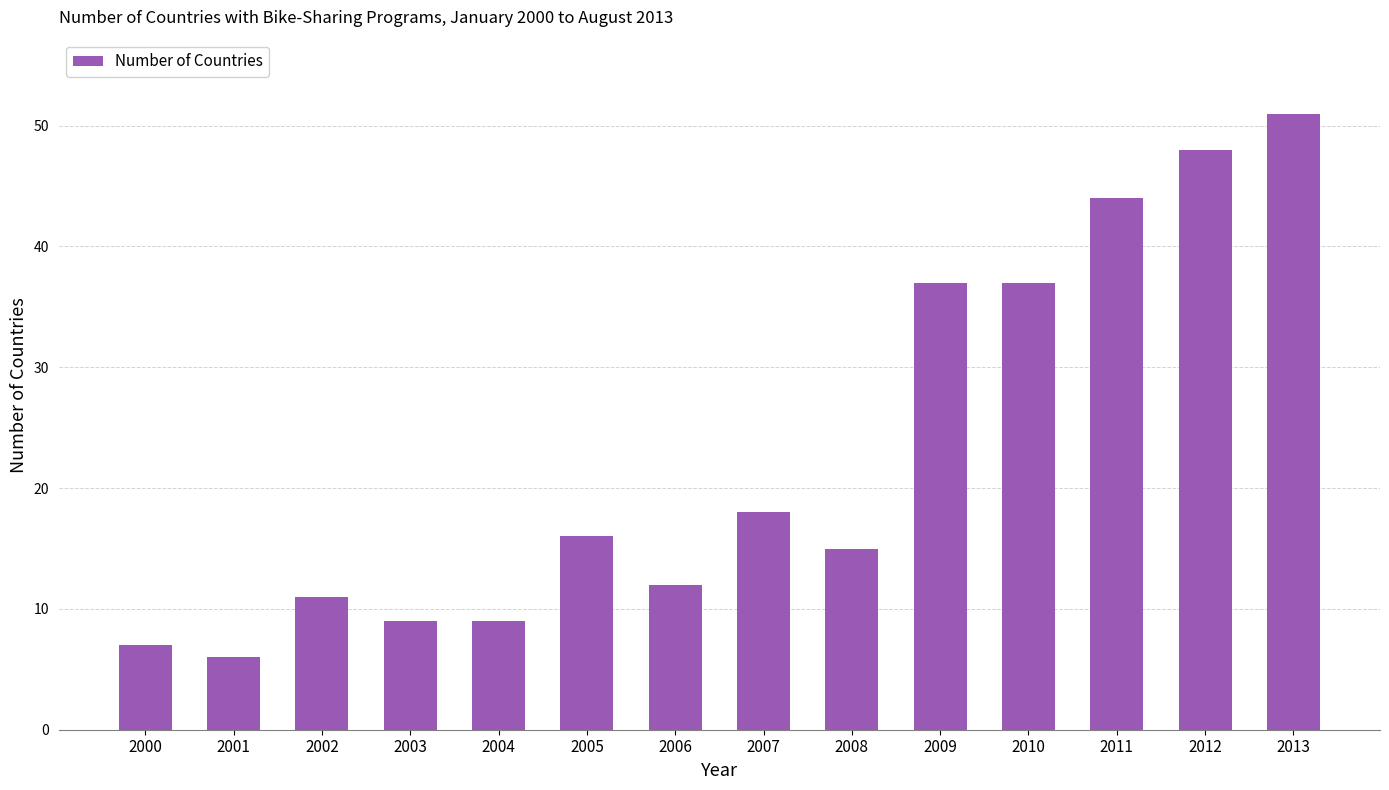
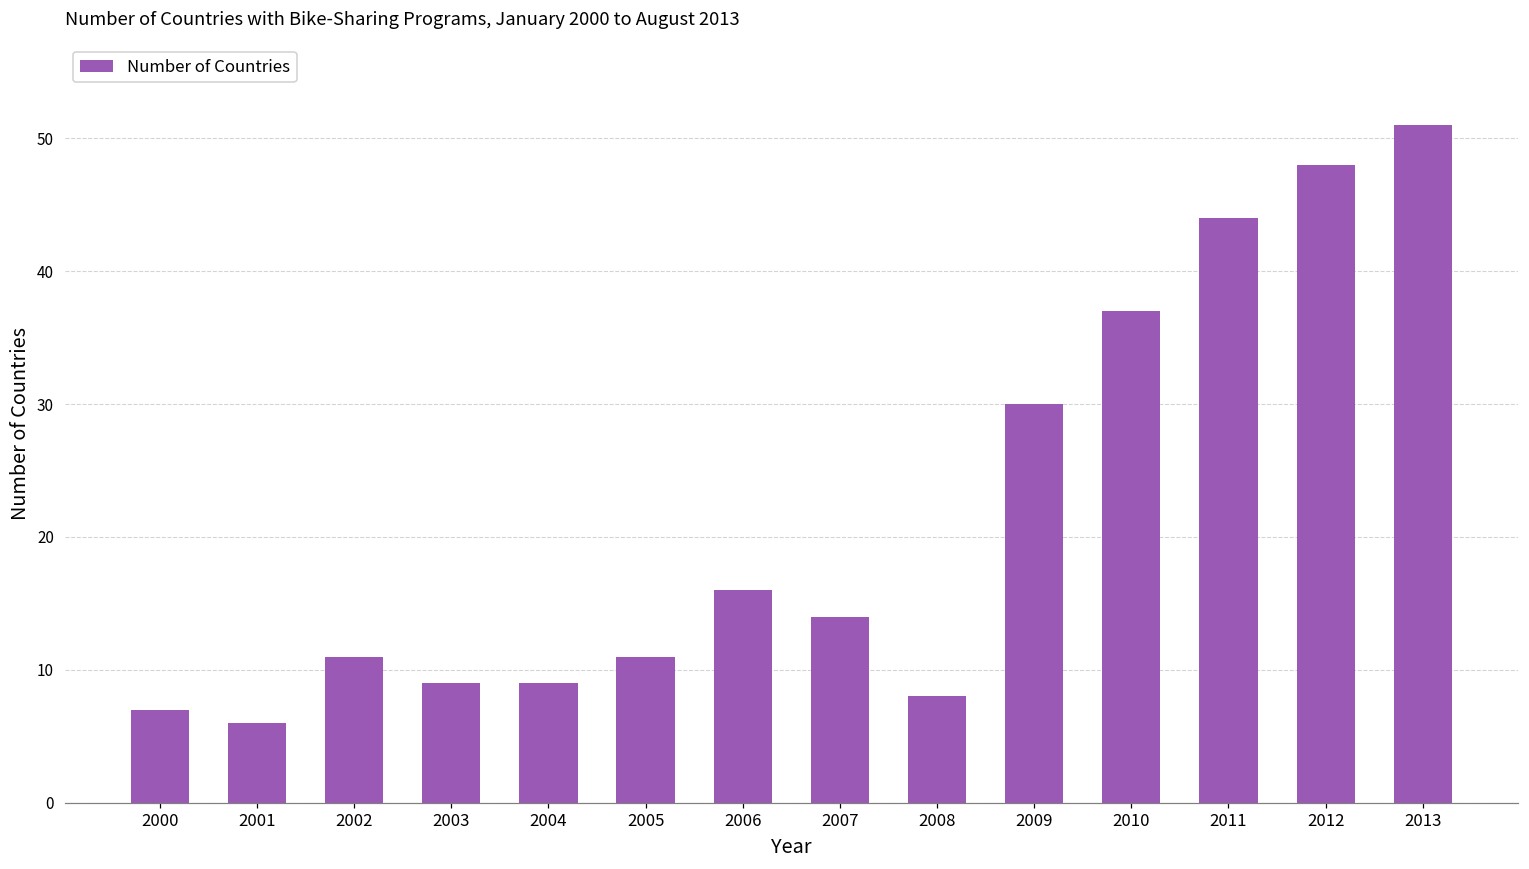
  {
    "2000": 7,
    "2001": 6,
    "2002": 11,
    "2003": 9,
    "2004": 9,
-   "2005": 16,
-   "2006": 12,
-   "2007": 18,
-   "2008": 15,
-   "2009": 37,
+   "2005": 11,
+   "2006": 16,
+   "2007": 14,
+   "2008": 8,
+   "2009": 30,
    "2010": 37,
    "2011": 44,
    "2012": 48,
    "2013": 51
  }
